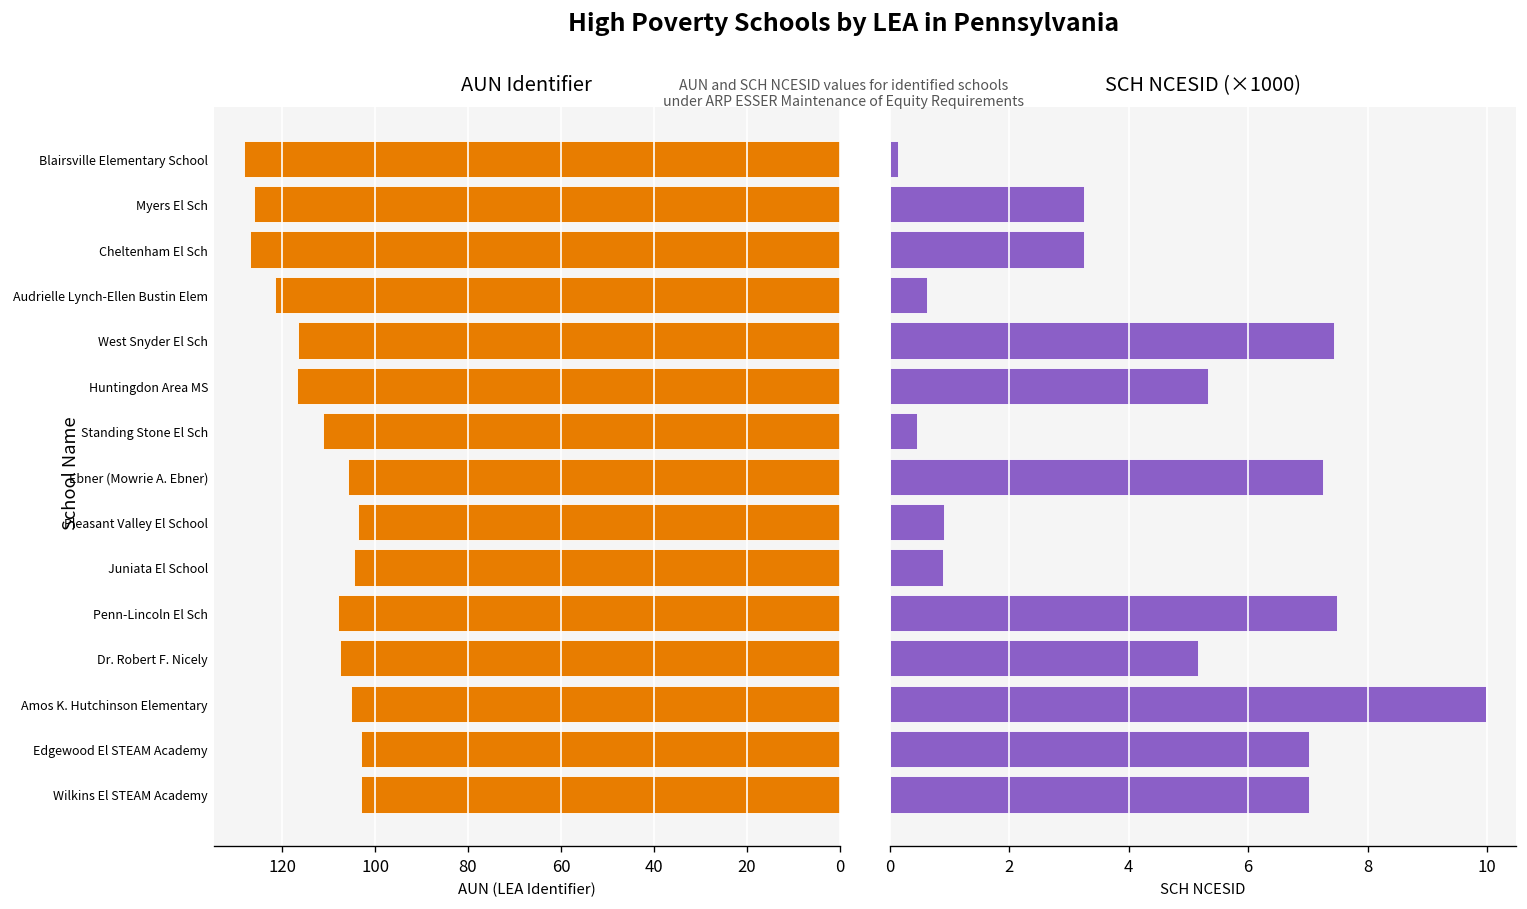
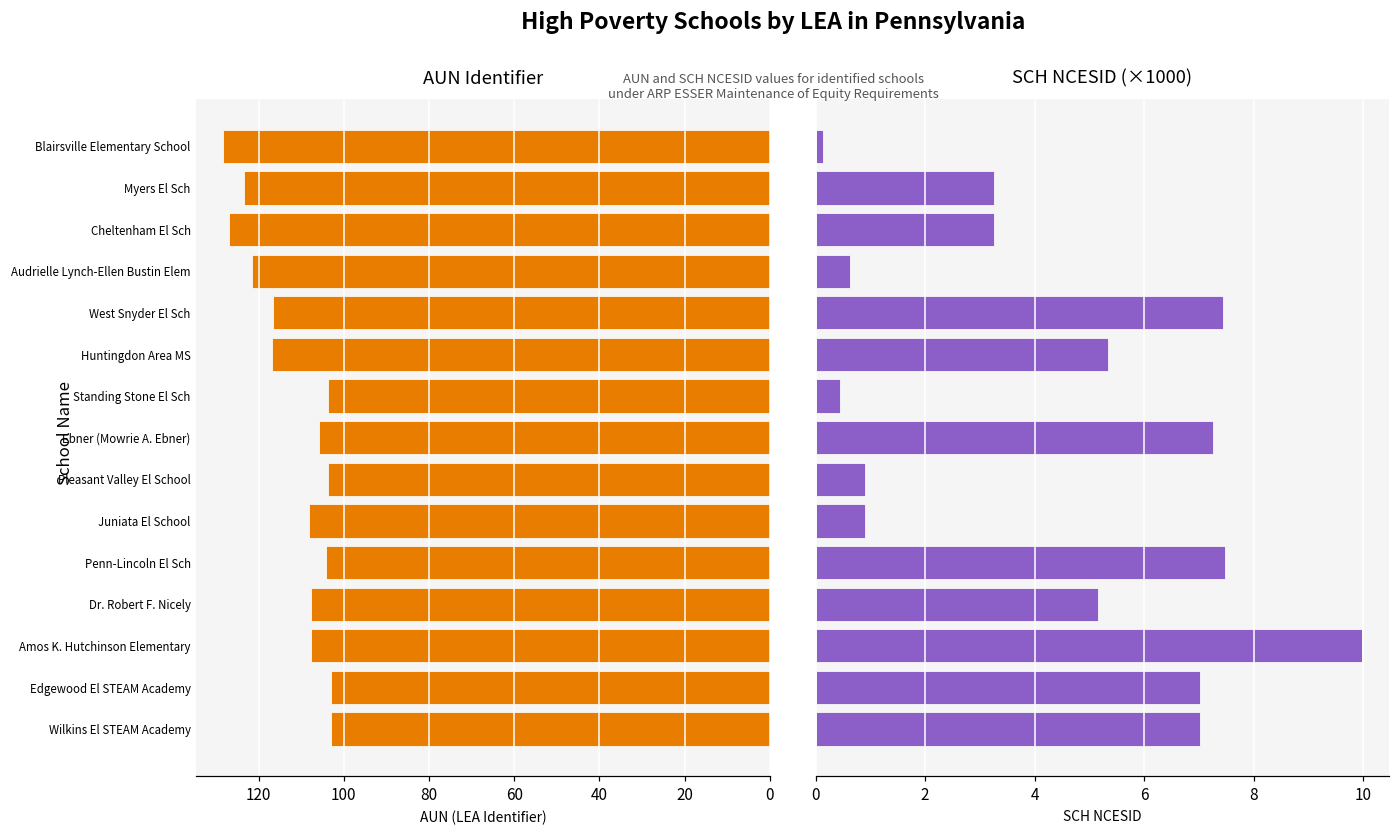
  {
    "AUN Identifier": {
      "Blairsville Elementary School": 128,
-     "Myers El Sch": 126,
+     "Myers El Sch": 123,
      "Cheltenham El Sch": 127,
      "Audrielle Lynch-Ellen Bustin Elem": 122,
      "West Snyder El Sch": 117,
      "Huntingdon Area MS": 117,
-     "Standing Stone El Sch": 111,
+     "Standing Stone El Sch": 104,
      "Ebner (Mowrie A. Ebner)": 106,
      "Pleasant Valley El School": 104,
-     "Juniata El School": 105,
-     "Penn-Lincoln El Sch": 108,
+     "Juniata El School": 108,
+     "Penn-Lincoln El Sch": 104,
      "Dr. Robert F. Nicely": 108,
-     "Amos K. Hutchinson Elementary": 105,
+     "Amos K. Hutchinson Elementary": 108,
      "Edgewood El STEAM Academy": 103,
      "Wilkins El STEAM Academy": 103
    }
  }
